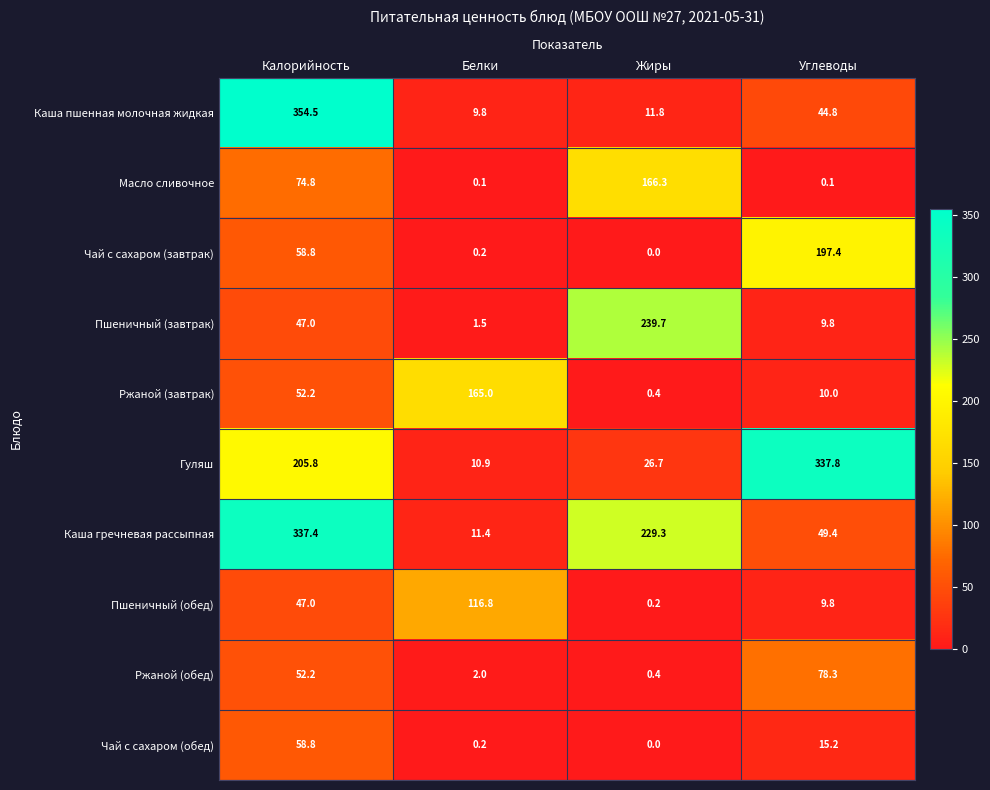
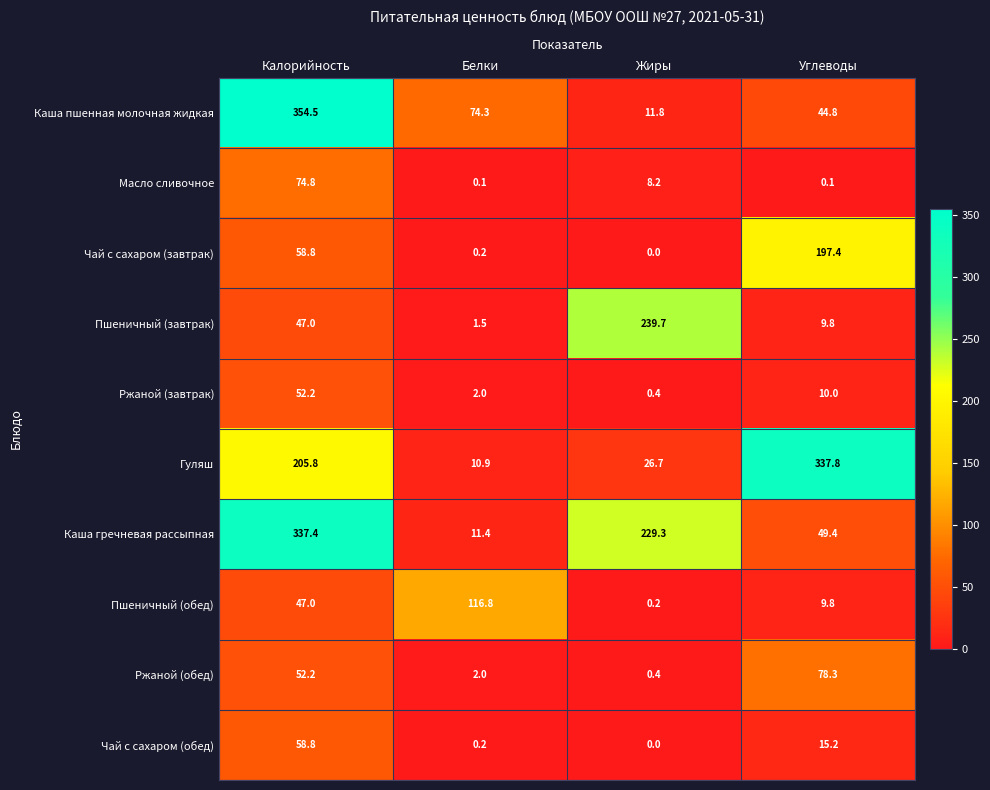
  {
    "Каша пшенная молочная жидкая": {
      "Калорийность": 354.5,
-     "Белки": 9.8,
+     "Белки": 74.3,
      "Жиры": 11.8,
      "Углеводы": 44.8
    },
    "Масло сливочное": {
      "Калорийность": 74.8,
      "Белки": 0.1,
-     "Жиры": 166.3,
+     "Жиры": 8.2,
      "Углеводы": 0.1
    },
    "Чай с сахаром (завтрак)": {
      "Калорийность": 58.8,
      "Белки": 0.2,
      "Жиры": 0.0,
      "Углеводы": 197.4
    },
    "Пшеничный (завтрак)": {
      "Калорийность": 47.0,
      "Белки": 1.5,
      "Жиры": 239.7,
      "Углеводы": 9.8
    },
    "Ржаной (завтрак)": {
      "Калорийность": 52.2,
-     "Белки": 165.0,
+     "Белки": 2.0,
      "Жиры": 0.4,
      "Углеводы": 10.0
    },
    "Гуляш": {
      "Калорийность": 205.8,
      "Белки": 10.9,
      "Жиры": 26.7,
      "Углеводы": 337.8
    },
    "Каша гречневая рассыпная": {
      "Калорийность": 337.4,
      "Белки": 11.4,
      "Жиры": 229.3,
      "Углеводы": 49.4
    },
    "Пшеничный (обед)": {
      "Калорийность": 47.0,
      "Белки": 116.8,
      "Жиры": 0.2,
      "Углеводы": 9.8
    },
    "Ржаной (обед)": {
      "Калорийность": 52.2,
      "Белки": 2.0,
      "Жиры": 0.4,
      "Углеводы": 78.3
    },
    "Чай с сахаром (обед)": {
      "Калорийность": 58.8,
      "Белки": 0.2,
      "Жиры": 0.0,
      "Углеводы": 15.2
    }
  }
